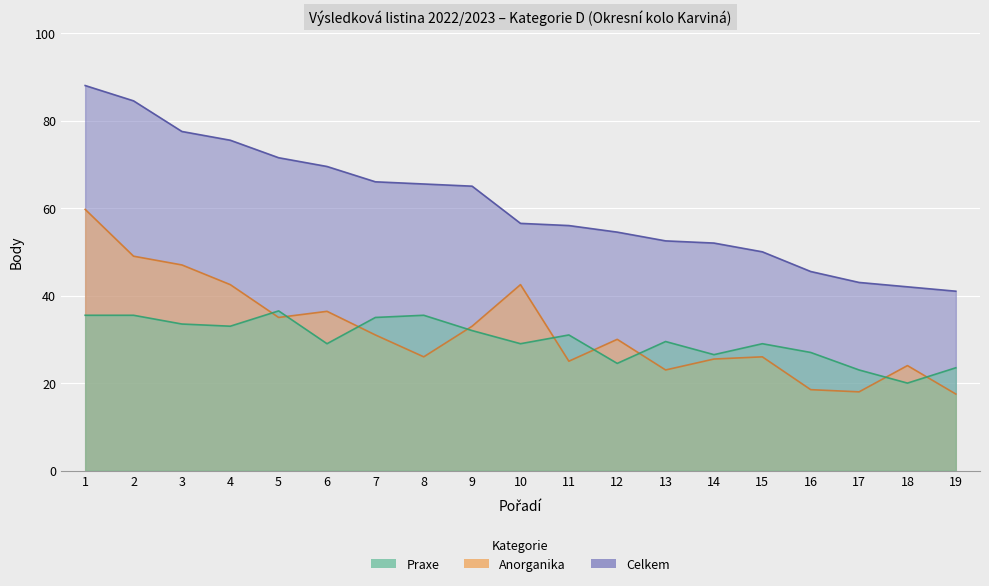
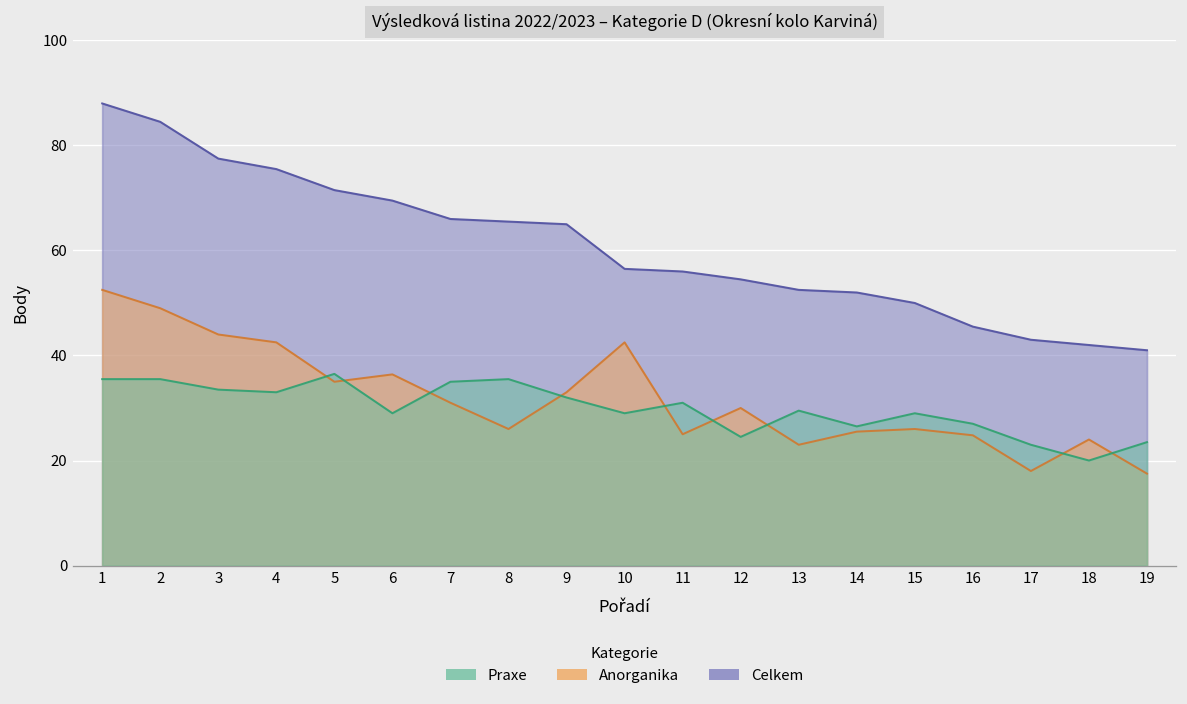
  {
    "Anorganika": {
-     "1": 60,
+     "1": 53,
      "2": 49,
-     "3": 47,
+     "3": 44,
      "4": 43,
      "5": 35,
      "6": 36,
      "7": 31,
      "8": 26,
      "9": 33,
      "10": 43,
      "11": 25,
      "12": 30,
      "13": 23,
      "14": 26,
      "15": 26,
-     "16": 19,
+     "16": 25,
      "17": 18,
      "18": 24,
      "19": 18
    }
  }
